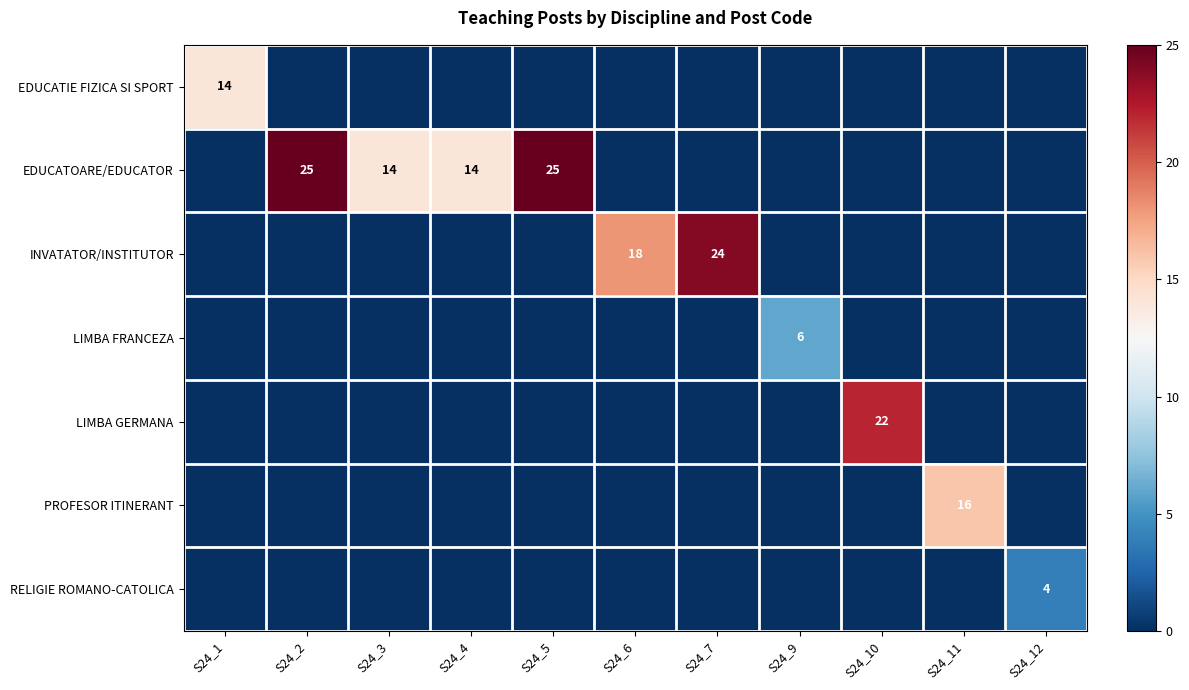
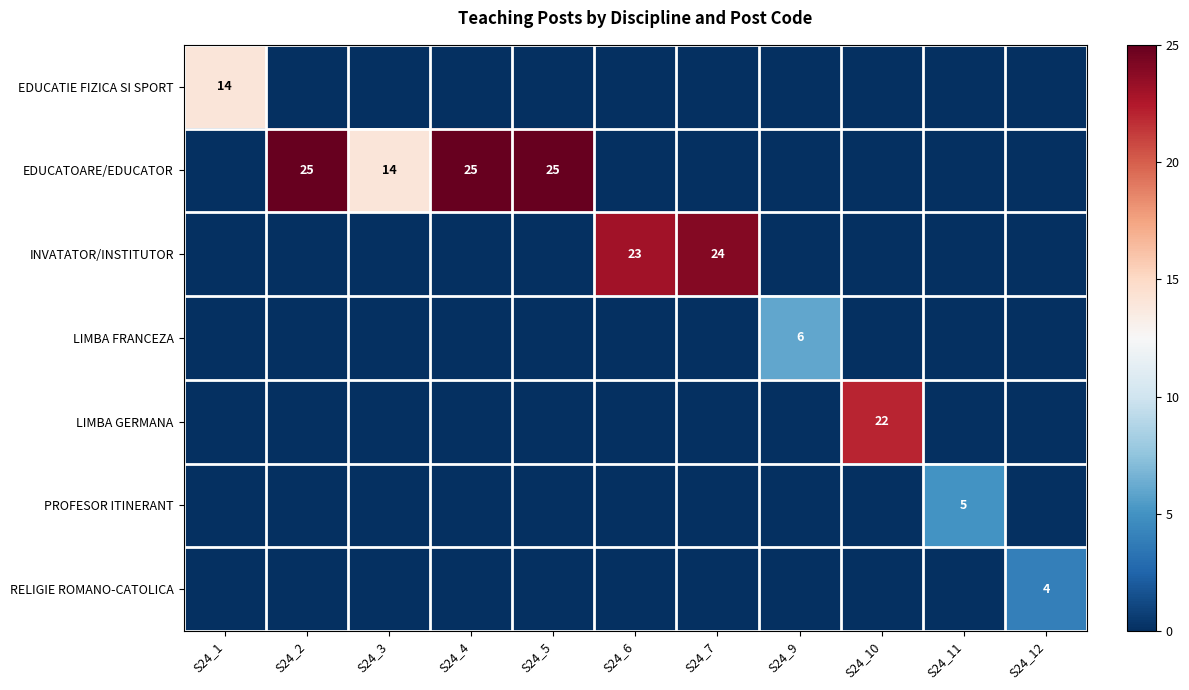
  {
    "EDUCATIE FIZICA SI SPORT": {
      "S24_1": 14
    },
    "EDUCATOARE/EDUCATOR": {
      "S24_2": 25,
      "S24_3": 14,
-     "S24_4": 14,
+     "S24_4": 25,
      "S24_5": 25
    },
    "INVATATOR/INSTITUTOR": {
-     "S24_6": 18,
+     "S24_6": 23,
      "S24_7": 24
    },
    "LIMBA FRANCEZA": {
      "S24_9": 6
    },
    "LIMBA GERMANA": {
      "S24_10": 22
    },
    "PROFESOR ITINERANT": {
-     "S24_11": 16
+     "S24_11": 5
    },
    "RELIGIE ROMANO-CATOLICA": {
      "S24_12": 4
    }
  }
